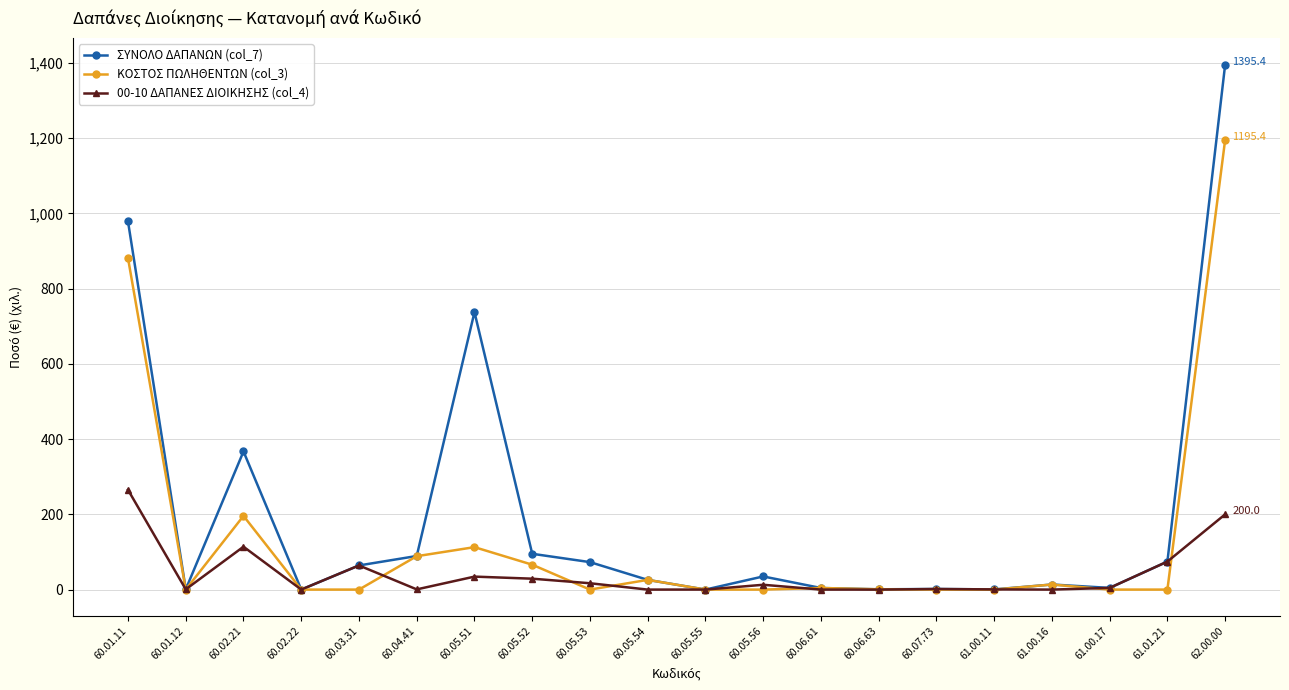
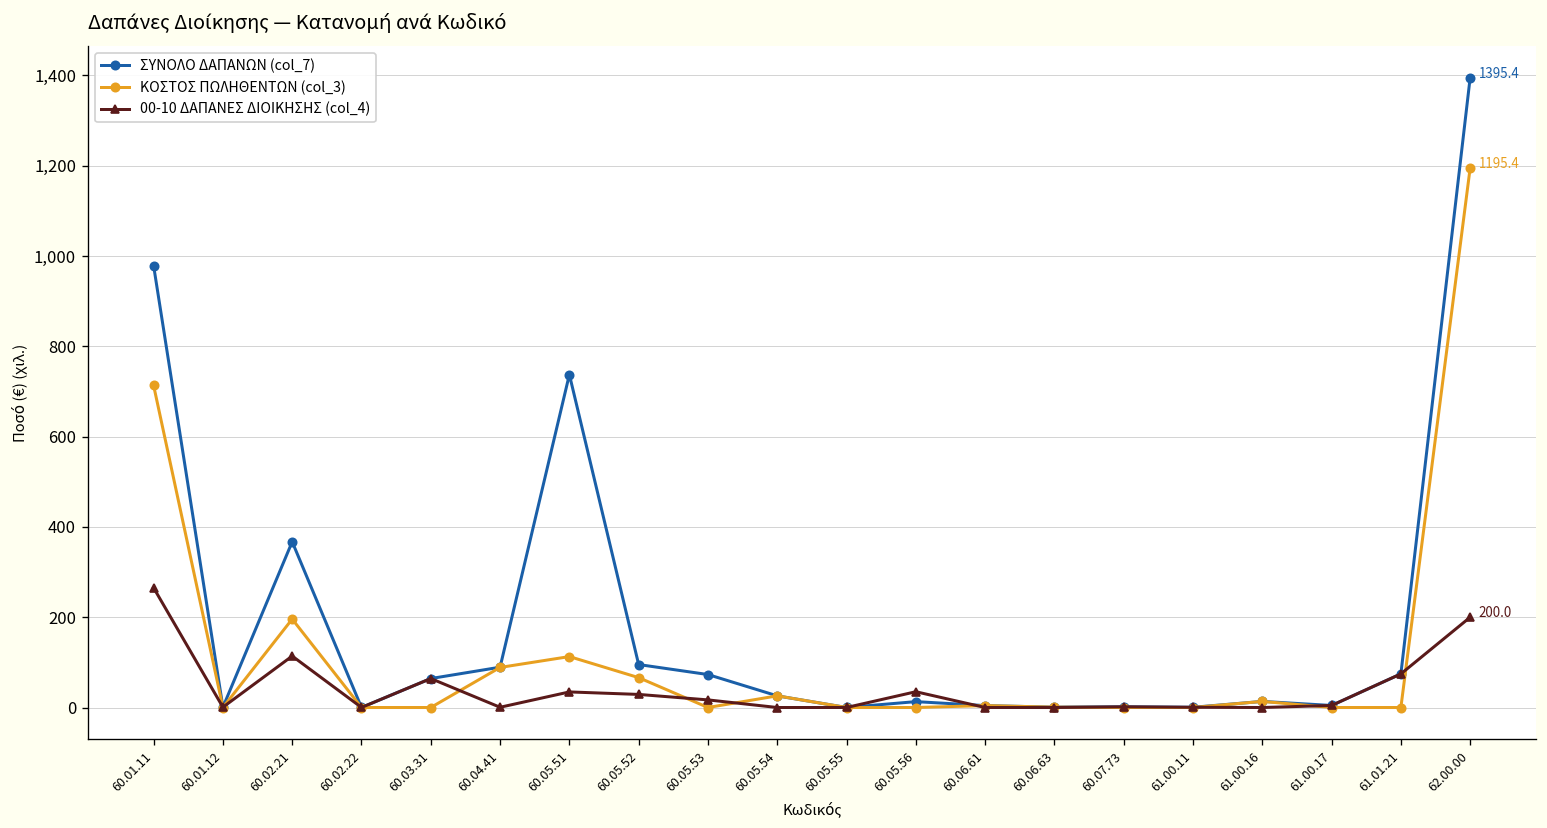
  {
    "ΣΥΝΟΛΟ ΔΑΠΑΝΩΝ (col_7)": {
      "60.01.11": 980,
      "60.02.21": 370,
      "60.05.51": 740,
      "60.05.52": 100,
      "60.05.53": 70,
-     "60.05.56": 30
+     "60.05.56": 10
    },
    "ΚΟΣΤΟΣ ΠΩΛΗΘΕΝΤΩΝ (col_3)": {
-     "60.01.11": 880,
+     "60.01.11": 710,
      "60.02.21": 200,
      "60.03.31": 0,
      "60.05.51": 110,
      "60.05.52": 70,
      "60.05.53": 0,
      "60.05.56": 0,
      "61.01.21": 0
    },
    "00-10 ΔΑΠΑΝΕΣ ΔΙΟΙΚΗΣΗΣ (col_4)": {
      "60.01.11": 270,
      "60.02.21": 110,
      "60.04.41": 0,
      "60.05.51": 30,
      "60.05.52": 30,
      "60.05.53": 20,
      "60.05.54": 0,
-     "60.05.56": 10,
+     "60.05.56": 30,
      "61.00.16": 0
    }
  }
